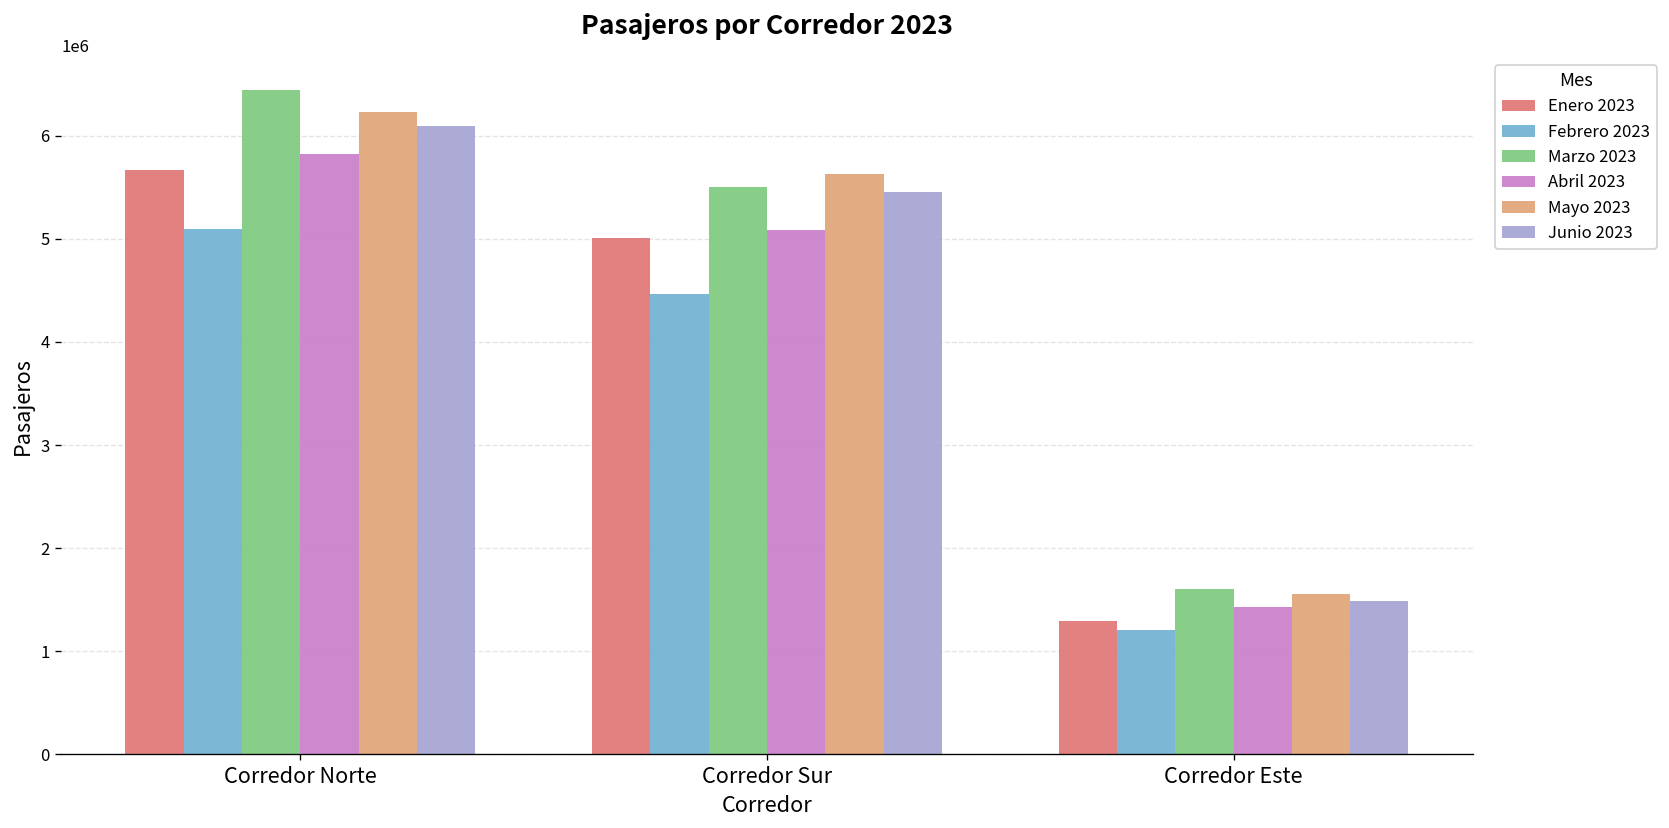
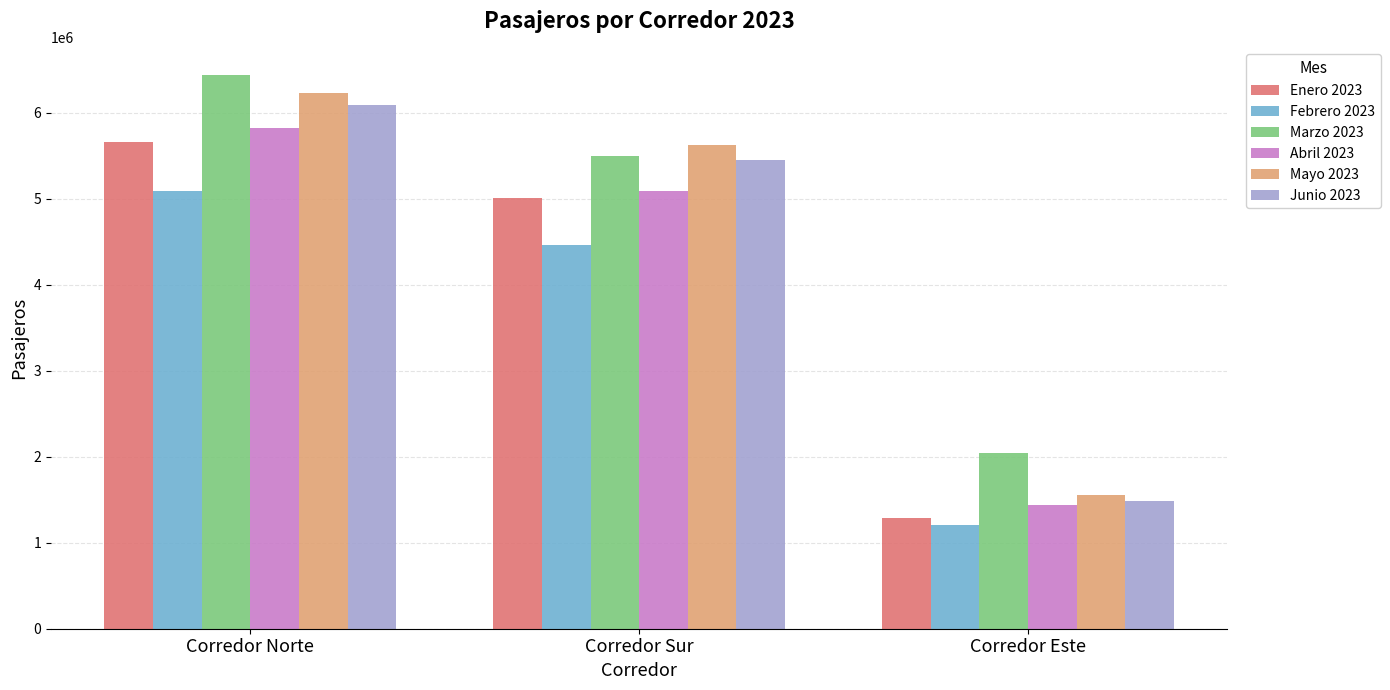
  {
    "Marzo 2023": {
      "Corredor Norte": 6400000,
      "Corredor Sur": 5500000,
-     "Corredor Este": 1600000
+     "Corredor Este": 2000000
    }
  }
